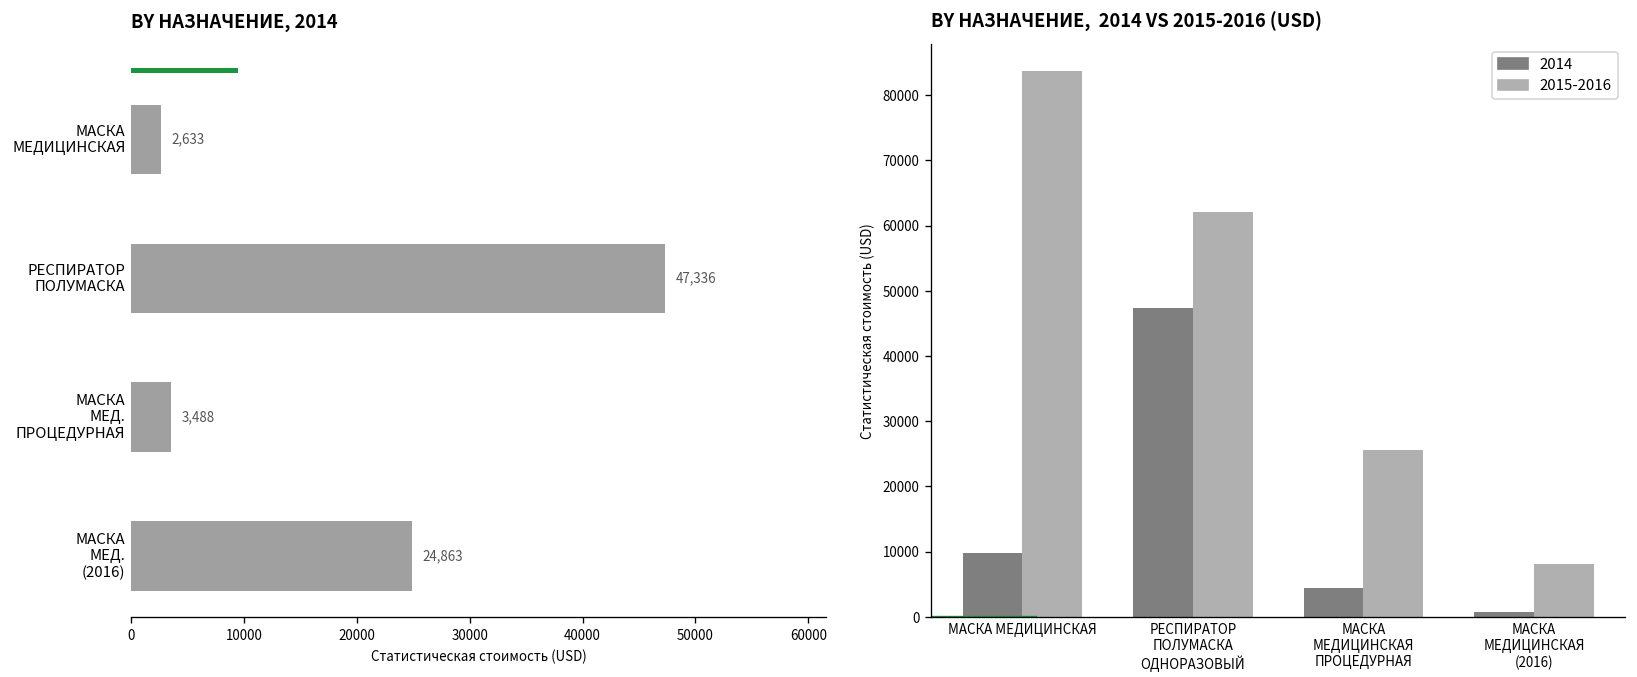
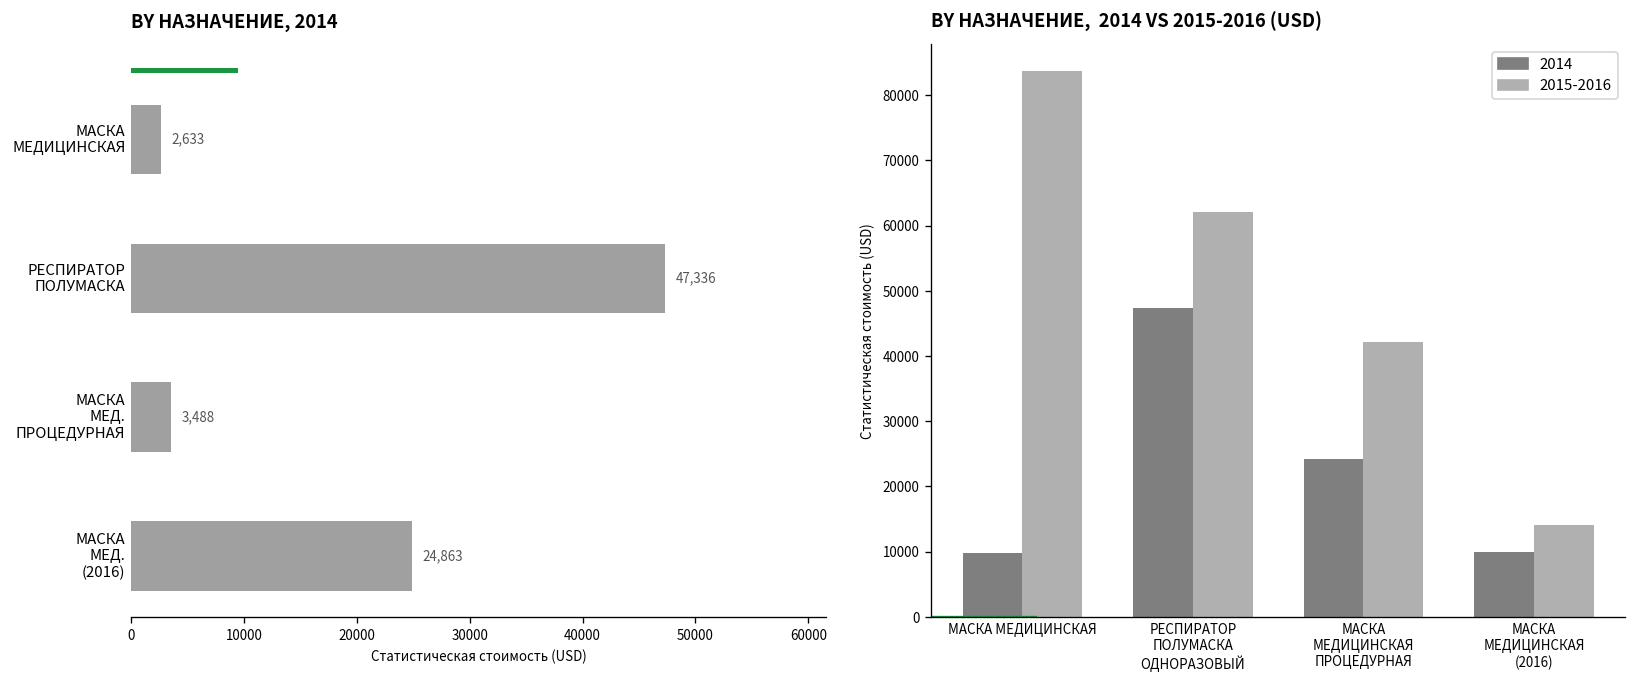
  {
    "BY НАЗНАЧЕНИЕ, 2014": {
      "МАСКА МЕДИЦИНСКАЯ": "2,633",
      "РЕСПИРАТОР ПОЛУМАСКА": "47,336",
      "МАСКА МЕД. ПРОЦЕДУРНАЯ": "3,488",
      "МАСКА МЕД. (2016)": "24,863"
    },
    "BY НАЗНАЧЕНИЕ, 2014 VS 2015-2016 (USD)": {
      "2014": {
        "МАСКА МЕДИЦИНСКАЯ": "10000",
        "РЕСПИРАТОР ПОЛУМАСКА ОДНОРАЗОВЫЙ": "47000",
-       "МАСКА МЕДИЦИНСКАЯ ПРОЦЕДУРНАЯ": "4000",
-       "МАСКА МЕДИЦИНСКАЯ (2016)": "1000"
+       "МАСКА МЕДИЦИНСКАЯ ПРОЦЕДУРНАЯ": "24000",
+       "МАСКА МЕДИЦИНСКАЯ (2016)": "10000"
      },
      "2015-2016": {
        "МАСКА МЕДИЦИНСКАЯ": "84000",
        "РЕСПИРАТОР ПОЛУМАСКА ОДНОРАЗОВЫЙ": "62000",
-       "МАСКА МЕДИЦИНСКАЯ ПРОЦЕДУРНАЯ": "26000",
-       "МАСКА МЕДИЦИНСКАЯ (2016)": "8000"
+       "МАСКА МЕДИЦИНСКАЯ ПРОЦЕДУРНАЯ": "42000",
+       "МАСКА МЕДИЦИНСКАЯ (2016)": "14000"
      }
    }
  }
